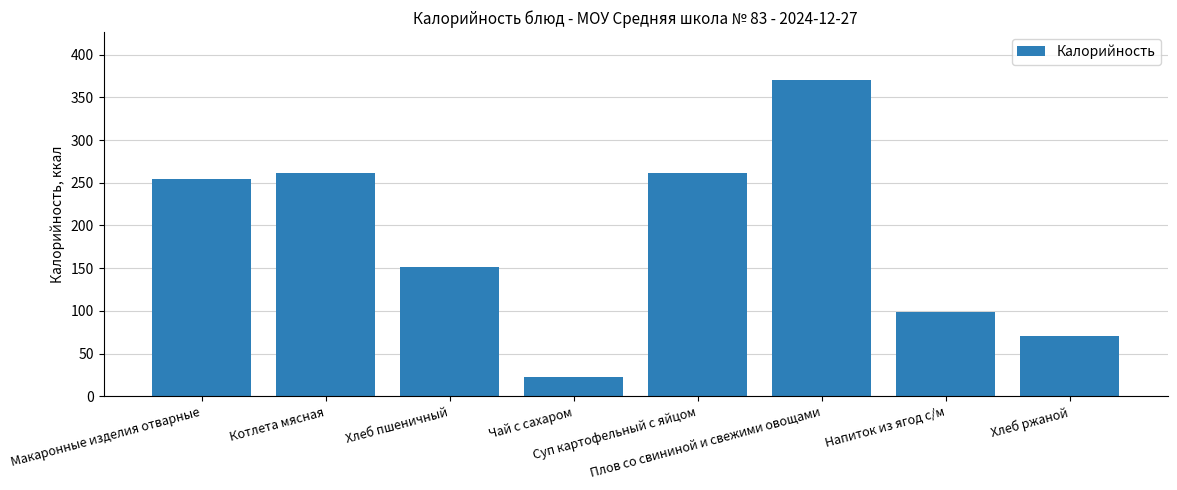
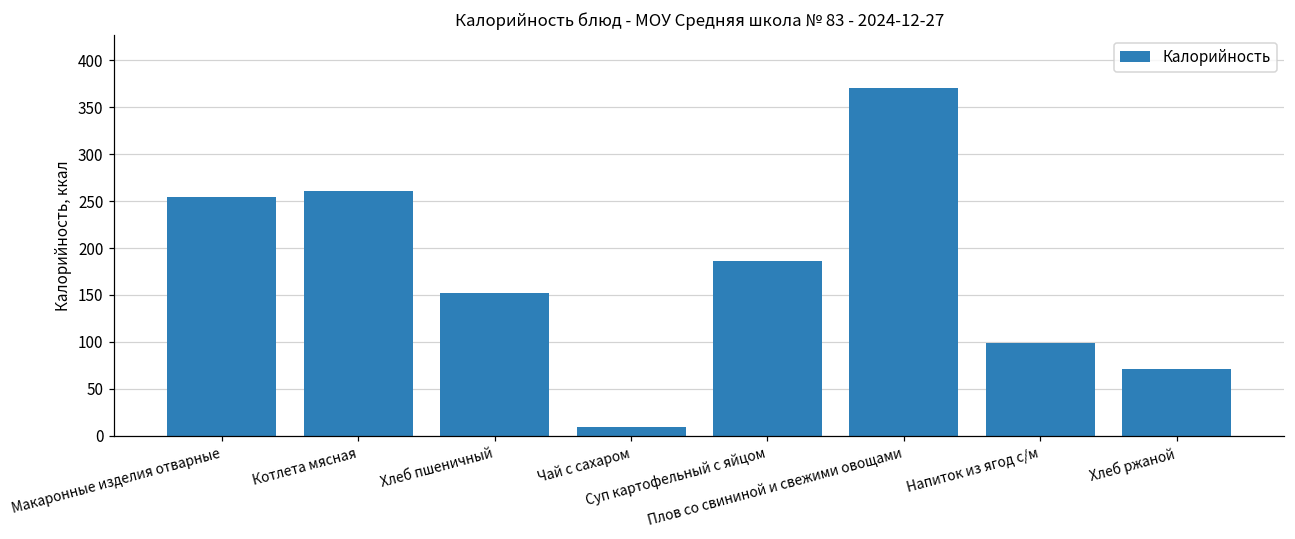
  {
    "Макаронные изделия отварные": 250,
    "Котлета мясная": 260,
    "Хлеб пшеничный": 150,
-   "Чай с сахаром": 20,
-   "Суп картофельный с яйцом": 260,
+   "Чай с сахаром": 10,
+   "Суп картофельный с яйцом": 190,
    "Плов со свининой и свежими овощами": 370,
    "Напиток из ягод с/м": 100,
    "Хлеб ржаной": 70
  }
